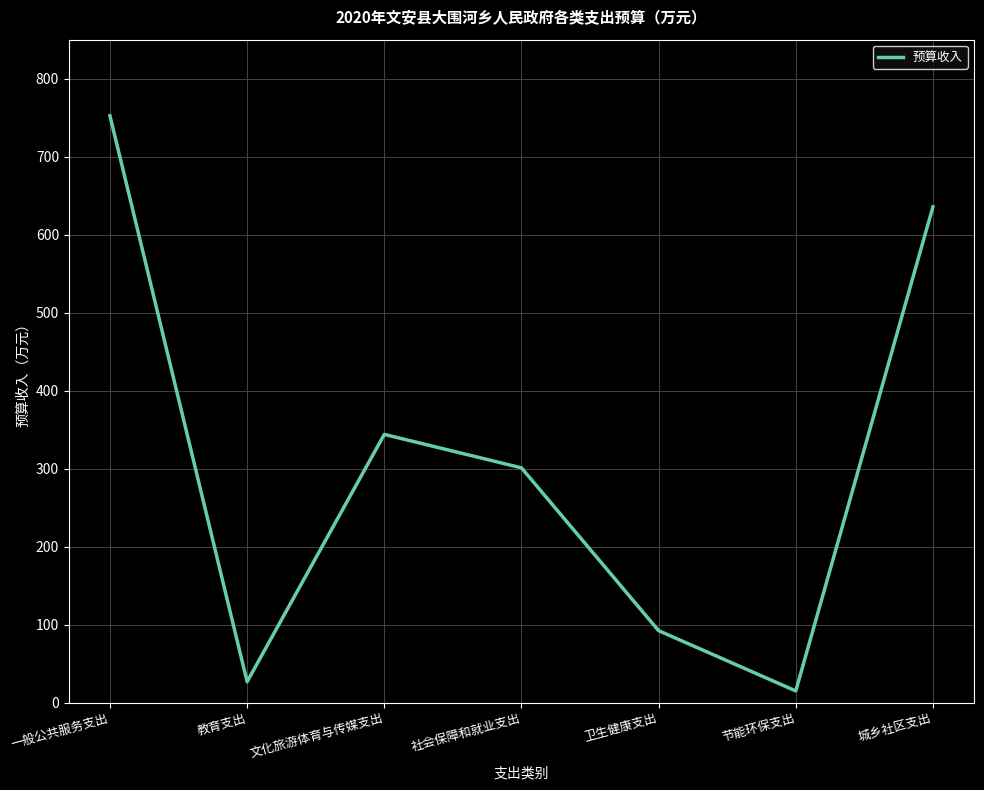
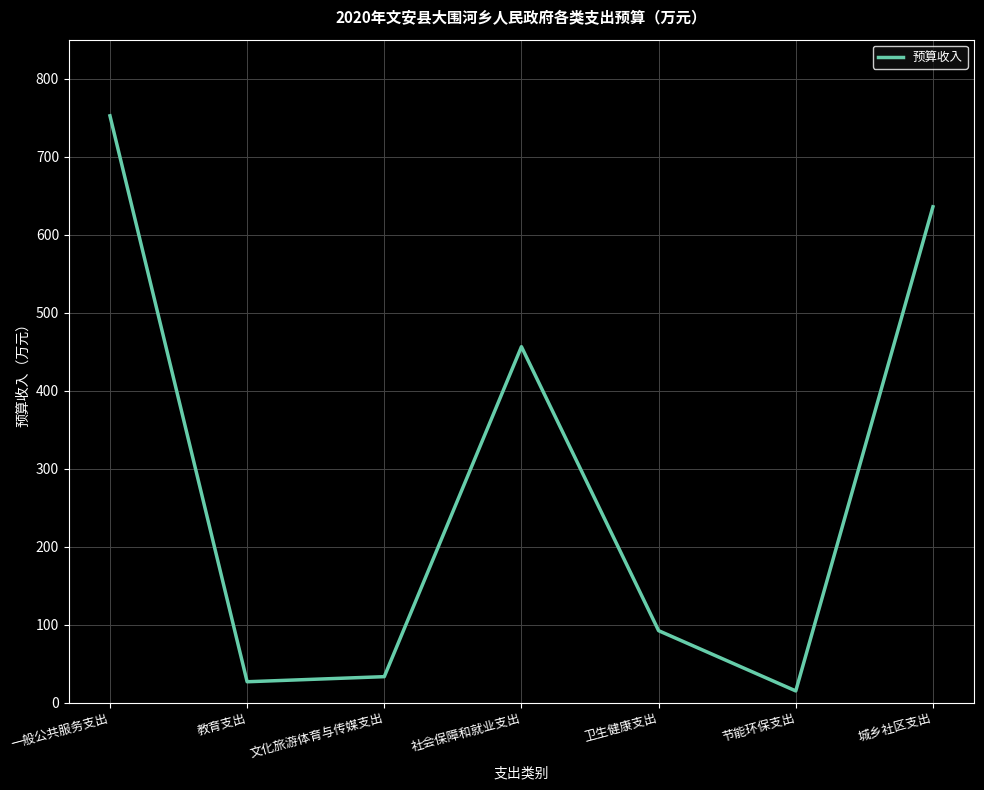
  {
    "一般公共服务支出": 750,
    "教育支出": 30,
-   "文化旅游体育与传媒支出": 340,
-   "社会保障和就业支出": 300,
+   "文化旅游体育与传媒支出": 30,
+   "社会保障和就业支出": 460,
    "卫生健康支出": 90,
    "节能环保支出": 10,
    "城乡社区支出": 640
  }
